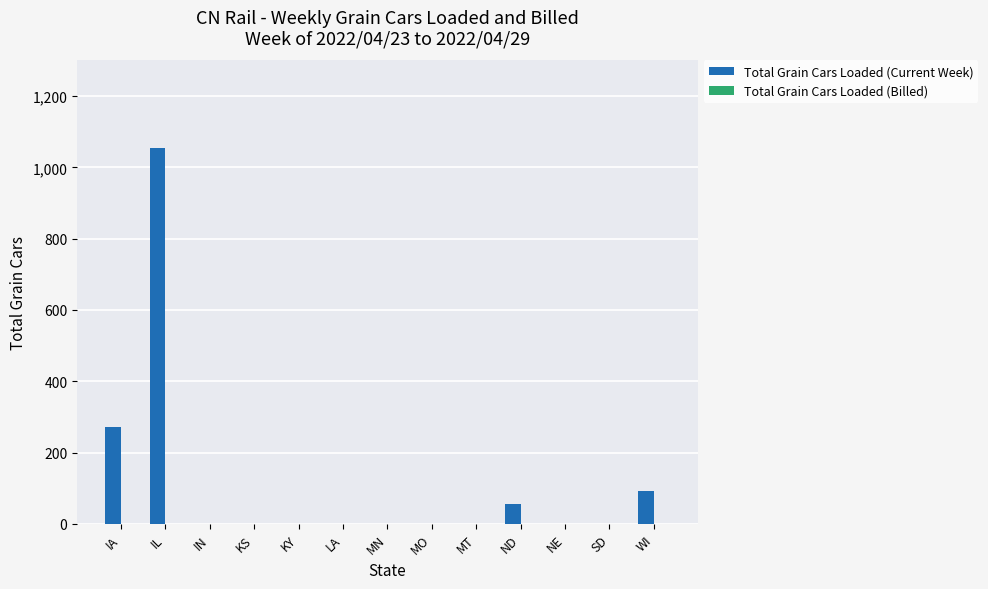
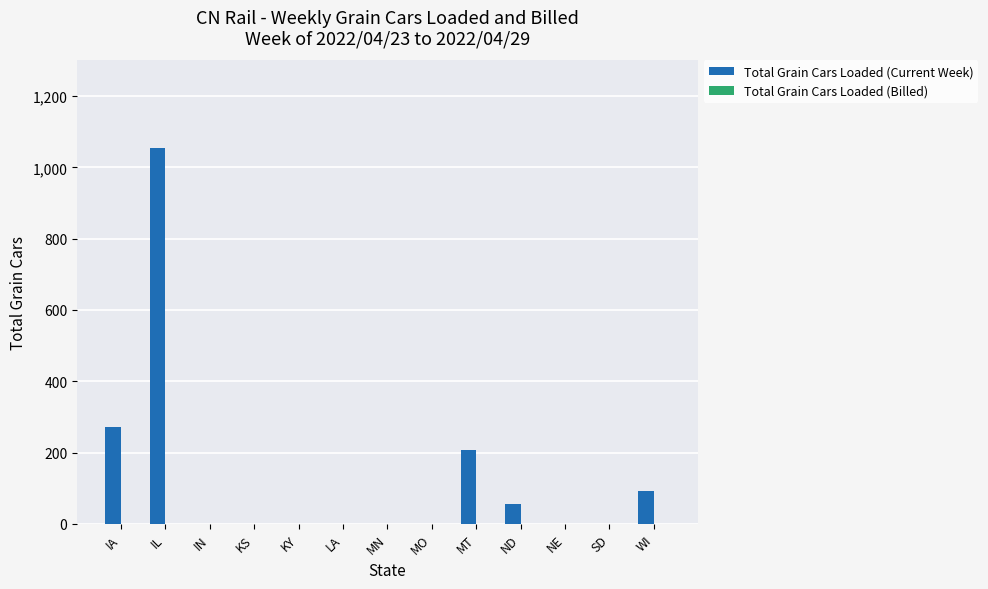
  {
    "Total Grain Cars Loaded (Current Week)": {
      "IA": "270",
      "IL": "1,060",
      "IN": "0",
      "KS": "0",
      "KY": "0",
      "LA": "0",
      "MN": "0",
      "MO": "0",
-     "MT": "0",
+     "MT": "210",
      "ND": "60",
      "NE": "0",
      "SD": "0",
      "WI": "90"
    },
    "Total Grain Cars Loaded (Billed)": {
      "IA": "0",
      "IL": "0",
      "IN": "0",
      "KS": "0",
      "KY": "0",
      "LA": "0",
      "MN": "0",
      "MO": "0",
      "MT": "0",
      "ND": "0",
      "NE": "0",
      "SD": "0",
      "WI": "0"
    }
  }
